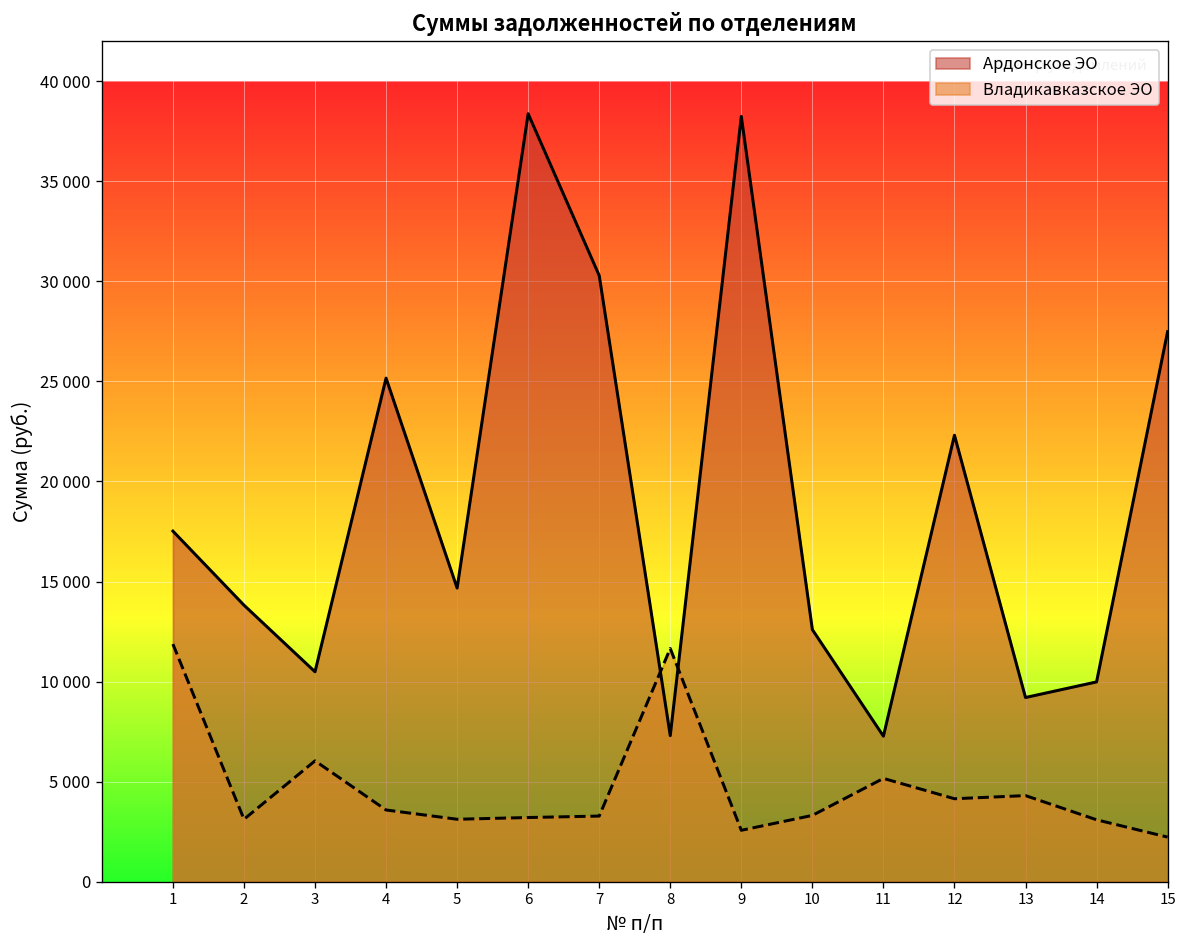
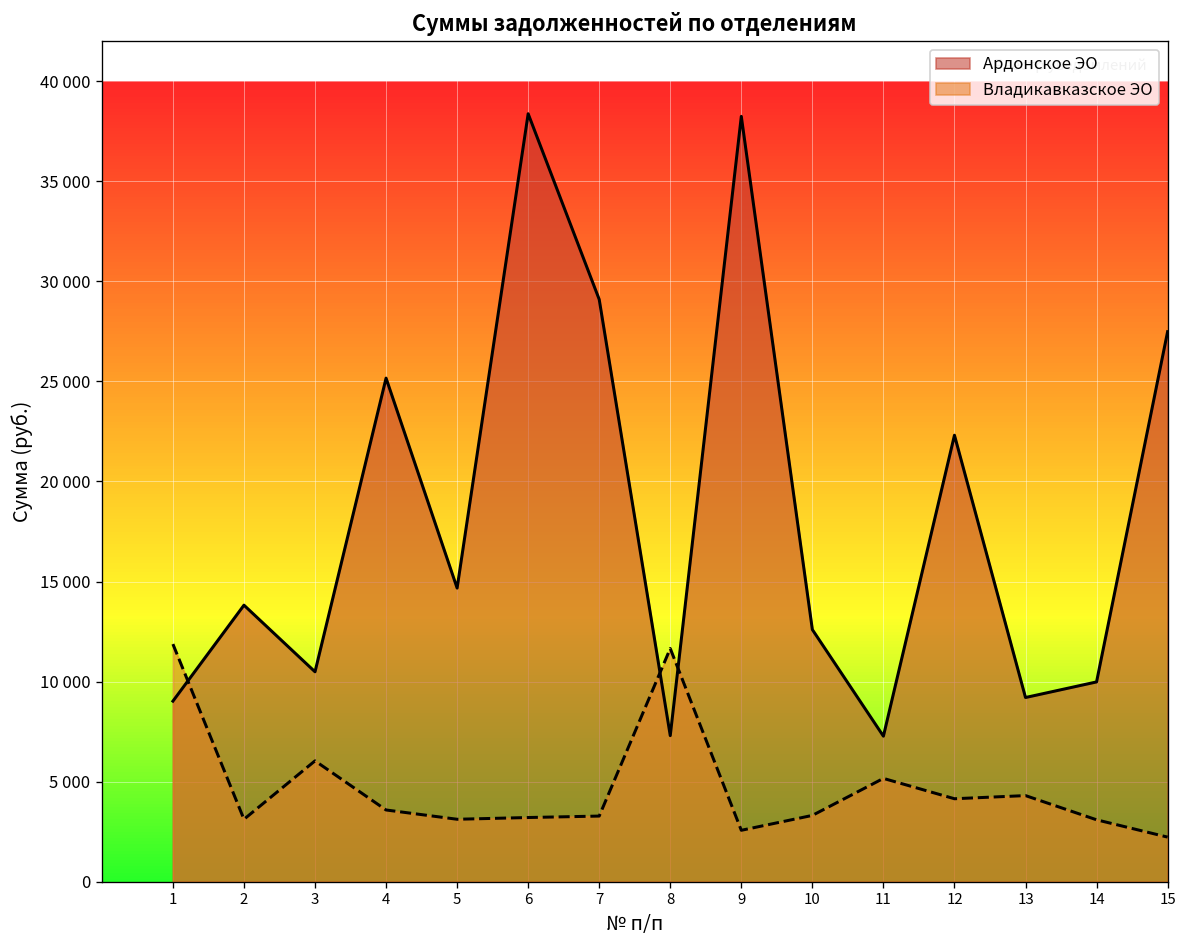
  {
    "Ардонское ЭО": {
-     "1": 17500,
+     "1": 9000,
      "2": 13800,
      "3": 10500,
      "4": 25200,
      "5": 14700,
      "6": 38400,
-     "7": 30300,
+     "7": 29100,
      "8": 7300,
      "9": 38200,
      "10": 12600,
      "11": 7300,
      "12": 22300,
      "13": 9200,
      "14": 10000,
      "15": 27500
    },
    "Владикавказское ЭО": {
      "1": 11900,
      "2": 3100,
      "3": 6000,
      "4": 3600,
      "5": 3100,
      "6": 3200,
      "7": 3300,
      "8": 11700,
      "9": 2600,
      "10": 3300,
      "11": 5200,
      "12": 4100,
      "13": 4300,
      "14": 3100,
      "15": 2200
    }
  }
